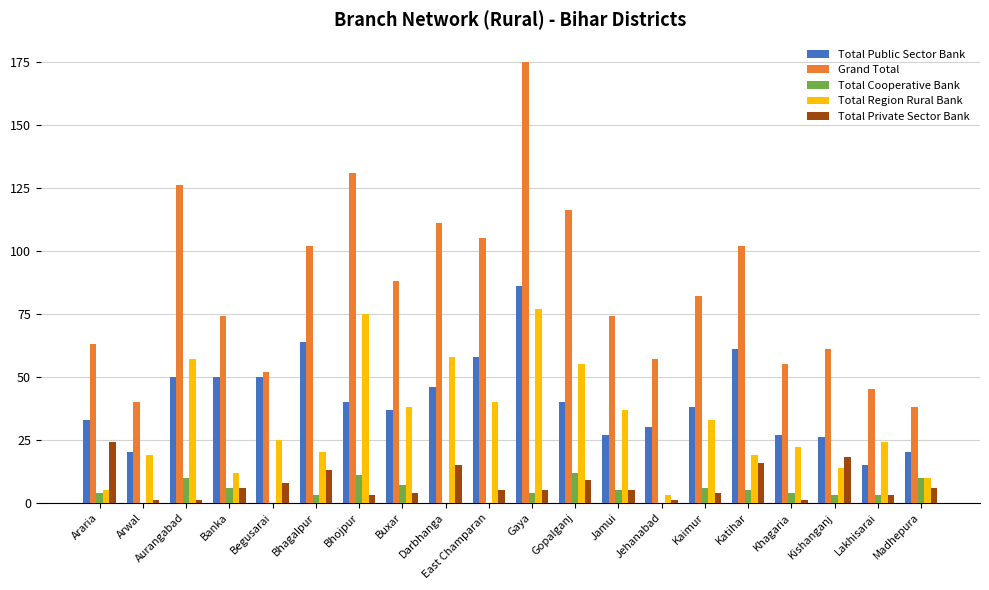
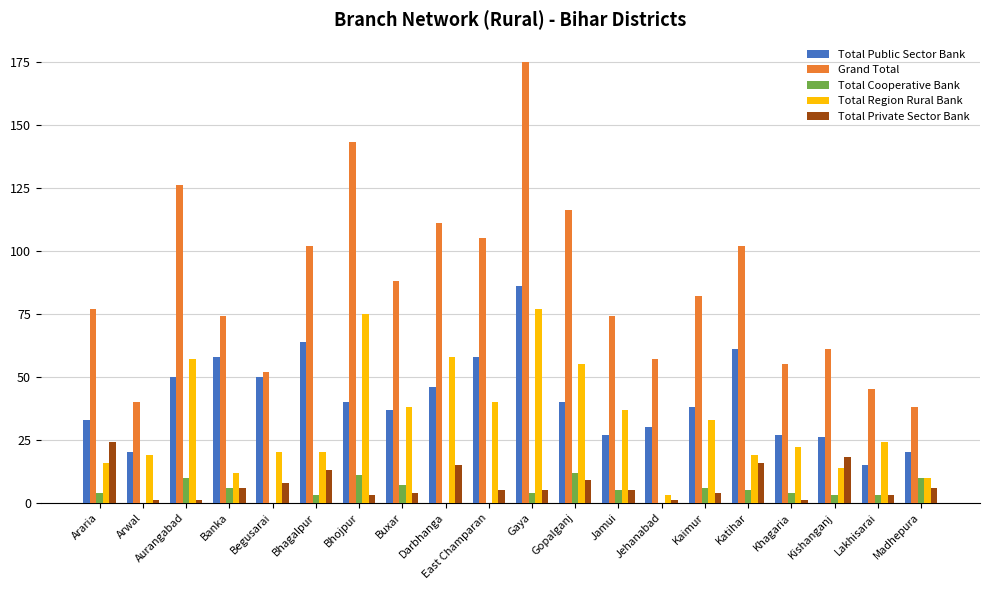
  {
    "Total Public Sector Bank": {
      "Araria": 33,
      "Arwal": 20,
      "Aurangabad": 50,
-     "Banka": 50,
+     "Banka": 58,
      "Begusarai": 50,
      "Bhagalpur": 64,
      "Bhojpur": 40,
      "Buxar": 37,
      "Darbhanga": 46,
      "East Champaran": 58,
      "Gaya": 86,
      "Gopalganj": 40,
      "Jamui": 27,
      "Jehanabad": 30,
      "Kaimur": 38,
      "Katihar": 61,
      "Khagaria": 27,
      "Kishanganj": 26,
      "Lakhisarai": 15,
      "Madhepura": 20
    },
    "Grand Total": {
-     "Araria": 63,
+     "Araria": 77,
      "Arwal": 40,
      "Aurangabad": 126,
      "Banka": 74,
      "Begusarai": 52,
      "Bhagalpur": 102,
-     "Bhojpur": 131,
+     "Bhojpur": 143,
      "Buxar": 88,
      "Darbhanga": 111,
      "East Champaran": 105,
      "Gaya": 175,
      "Gopalganj": 116,
      "Jamui": 74,
      "Jehanabad": 57,
      "Kaimur": 82,
      "Katihar": 102,
      "Khagaria": 55,
      "Kishanganj": 61,
      "Lakhisarai": 45,
      "Madhepura": 38
    },
    "Total Cooperative Bank": {
      "Araria": 4,
      "Arwal": 0,
      "Aurangabad": 10,
      "Banka": 6,
      "Begusarai": 0,
      "Bhagalpur": 3,
      "Bhojpur": 11,
      "Buxar": 7,
      "Darbhanga": 0,
      "East Champaran": 0,
      "Gaya": 4,
      "Gopalganj": 12,
      "Jamui": 5,
      "Jehanabad": 0,
      "Kaimur": 6,
      "Katihar": 5,
      "Khagaria": 4,
      "Kishanganj": 3,
      "Lakhisarai": 3,
      "Madhepura": 10
    },
    "Total Region Rural Bank": {
-     "Araria": 5,
+     "Araria": 16,
      "Arwal": 19,
      "Aurangabad": 57,
      "Banka": 12,
-     "Begusarai": 25,
+     "Begusarai": 20,
      "Bhagalpur": 20,
      "Bhojpur": 75,
      "Buxar": 38,
      "Darbhanga": 58,
      "East Champaran": 40,
      "Gaya": 77,
      "Gopalganj": 55,
      "Jamui": 37,
      "Jehanabad": 3,
      "Kaimur": 33,
      "Katihar": 19,
      "Khagaria": 22,
      "Kishanganj": 14,
      "Lakhisarai": 24,
      "Madhepura": 10
    },
    "Total Private Sector Bank": {
      "Araria": 24,
      "Arwal": 1,
      "Aurangabad": 1,
      "Banka": 6,
      "Begusarai": 8,
      "Bhagalpur": 13,
      "Bhojpur": 3,
      "Buxar": 4,
      "Darbhanga": 15,
      "East Champaran": 5,
      "Gaya": 5,
      "Gopalganj": 9,
      "Jamui": 5,
      "Jehanabad": 1,
      "Kaimur": 4,
      "Katihar": 16,
      "Khagaria": 1,
      "Kishanganj": 18,
      "Lakhisarai": 3,
      "Madhepura": 6
    }
  }
